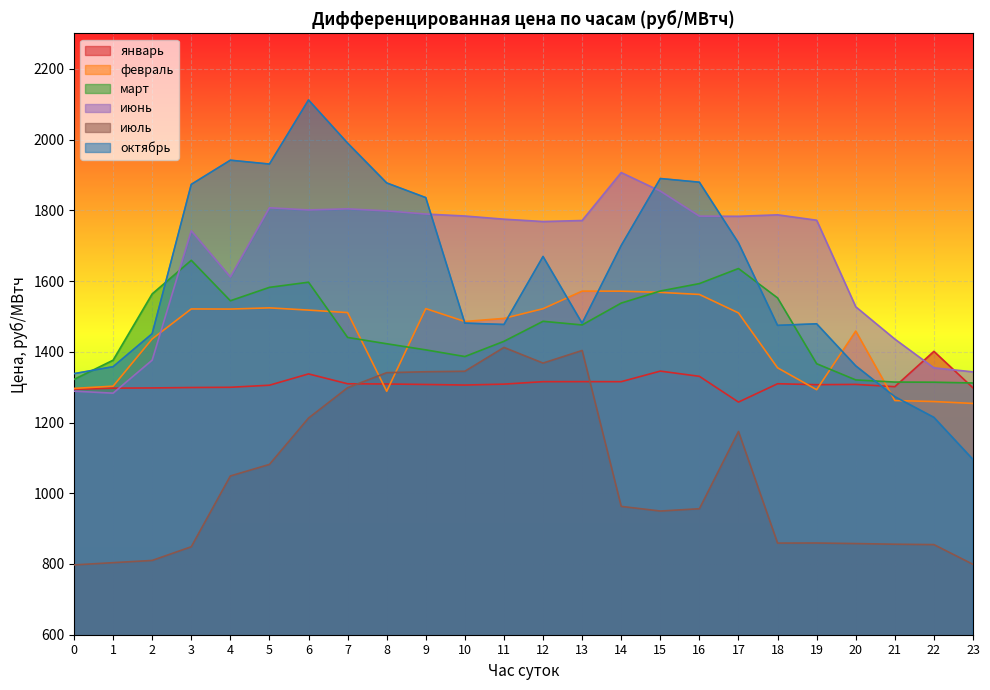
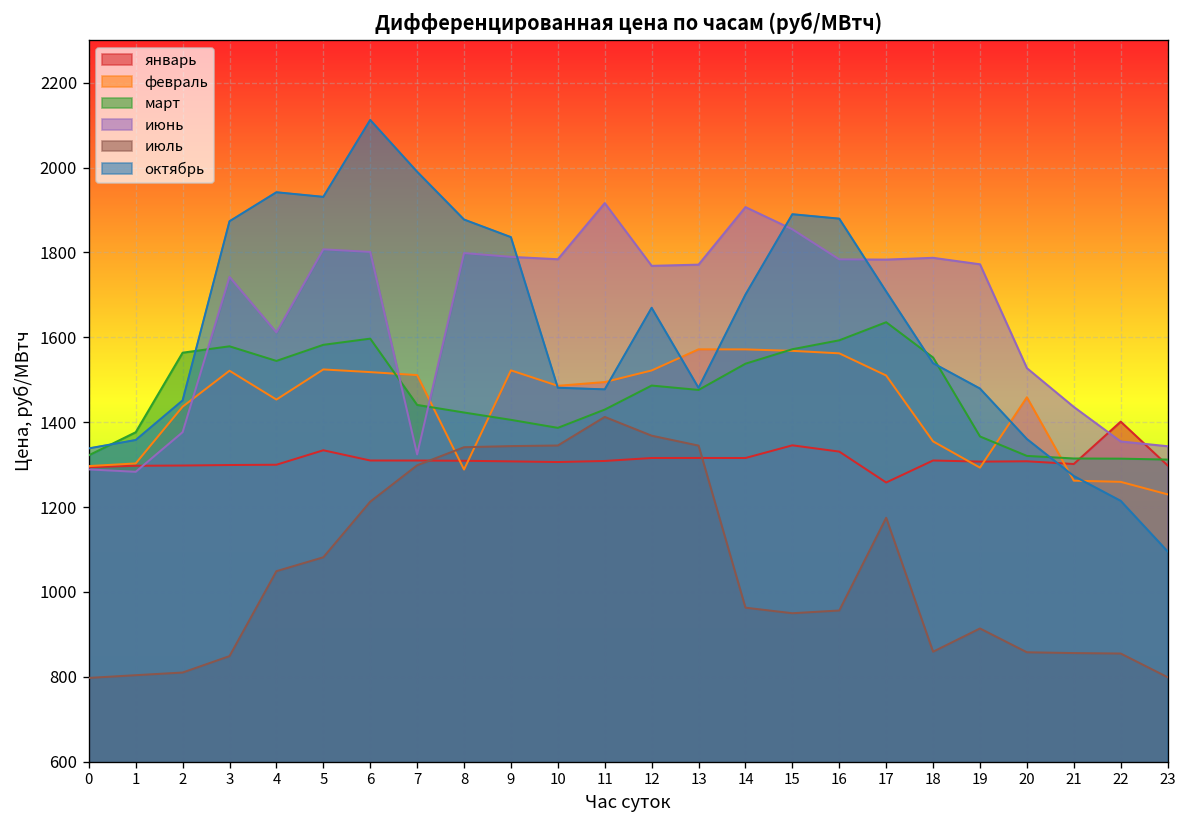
  {
    "январь": {
      "2": 1300,
      "3": 1300,
      "4": 1300,
-     "5": 1310,
-     "6": 1340,
+     "5": 1330,
+     "6": 1310,
      "7": 1310,
      "8": 1310,
      "9": 1310,
      "10": 1310,
      "11": 1310,
      "12": 1320,
      "13": 1320,
      "14": 1320,
      "15": 1350,
      "16": 1330,
      "17": 1260,
      "18": 1310,
      "19": 1310,
      "20": 1310,
      "21": 1300,
      "22": 1400,
      "23": 1300
    },
    "февраль": {
      "2": 1440,
      "3": 1520,
-     "4": 1520,
+     "4": 1450,
      "5": 1520,
      "6": 1520,
      "7": 1510,
      "8": 1290,
      "9": 1520,
      "11": 1490,
      "12": 1520,
      "13": 1570,
      "14": 1570,
      "16": 1560,
      "17": 1510,
      "18": 1350,
      "19": 1290,
      "20": 1460,
      "21": 1260,
      "22": 1260,
-     "23": 1250
+     "23": 1230
    },
    "март": {
      "0": 1320,
      "1": 1380,
      "2": 1560,
-     "3": 1660,
+     "3": 1580,
      "4": 1540,
      "5": 1580,
      "6": 1600,
      "7": 1440,
      "8": 1420,
      "9": 1410,
      "10": 1390,
      "11": 1430,
      "12": 1490,
      "14": 1540,
      "16": 1590,
      "17": 1640,
      "18": 1550,
      "19": 1370,
      "20": 1320,
      "21": 1310,
      "22": 1310,
      "23": 1310
    },
    "июнь": {
      "1": 1280,
      "2": 1380,
      "3": 1740,
      "4": 1610,
      "5": 1810,
      "6": 1800,
-     "7": 1800,
+     "7": 1320,
      "8": 1800,
      "9": 1790,
      "10": 1780,
-     "11": 1770,
+     "11": 1920,
      "12": 1770,
      "13": 1770,
      "14": 1910,
      "15": 1850,
      "16": 1780,
      "17": 1780,
      "18": 1790,
      "19": 1770,
      "20": 1530,
      "21": 1440,
      "22": 1350,
      "23": 1340
    },
    "июль": {
      "0": 800,
      "1": 800,
      "2": 810,
      "3": 850,
      "4": 1050,
      "5": 1080,
      "6": 1210,
      "7": 1300,
      "8": 1340,
      "9": 1340,
      "10": 1340,
      "11": 1410,
      "12": 1370,
-     "13": 1400,
+     "13": 1340,
      "14": 960,
      "15": 950,
      "16": 960,
      "17": 1170,
      "18": 860,
-     "19": 860,
+     "19": 910,
      "20": 860,
      "21": 860,
      "22": 850,
      "23": 800
    },
    "октябрь": {
      "0": 1340,
      "1": 1360,
      "2": 1450,
      "3": 1870,
      "4": 1940,
      "5": 1930,
      "6": 2110,
      "7": 1990,
      "8": 1880,
      "9": 1840,
      "11": 1480,
      "12": 1670,
      "14": 1700,
      "15": 1890,
      "16": 1880,
      "17": 1710,
-     "18": 1470,
+     "18": 1540,
      "19": 1480,
      "20": 1360,
      "21": 1270,
      "22": 1210,
      "23": 1100
    }
  }
